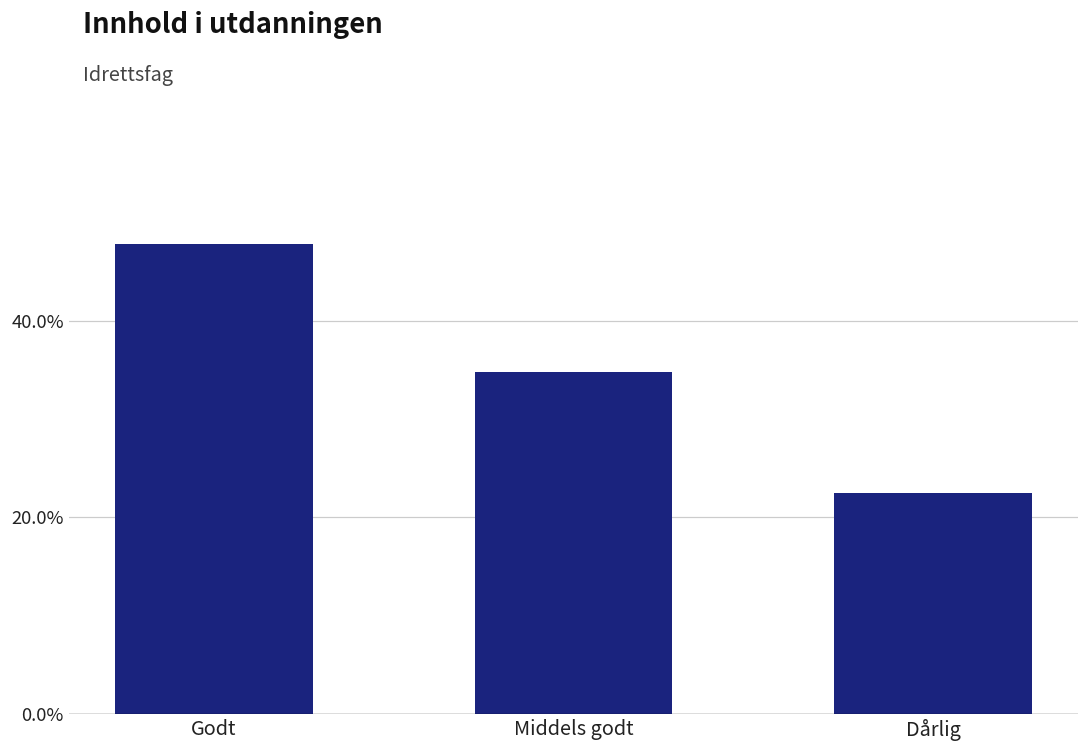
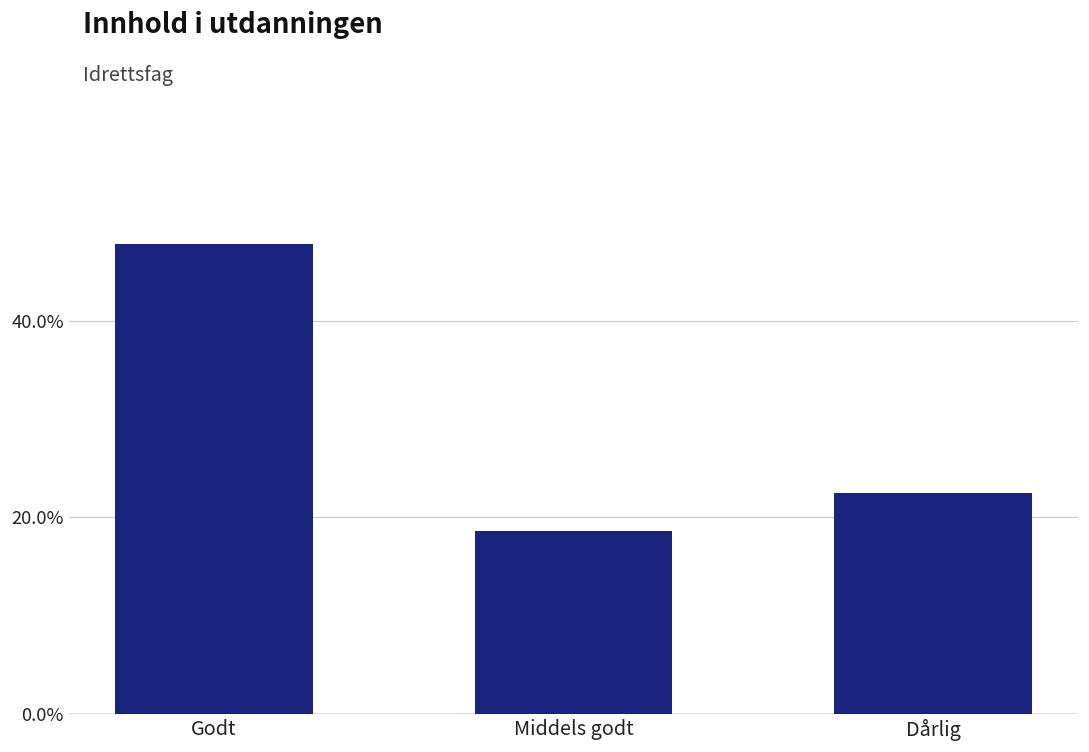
  {
    "Godt": "48%",
-   "Middels godt": "35%",
+   "Middels godt": "19%",
    "Dårlig": "22%"
  }
